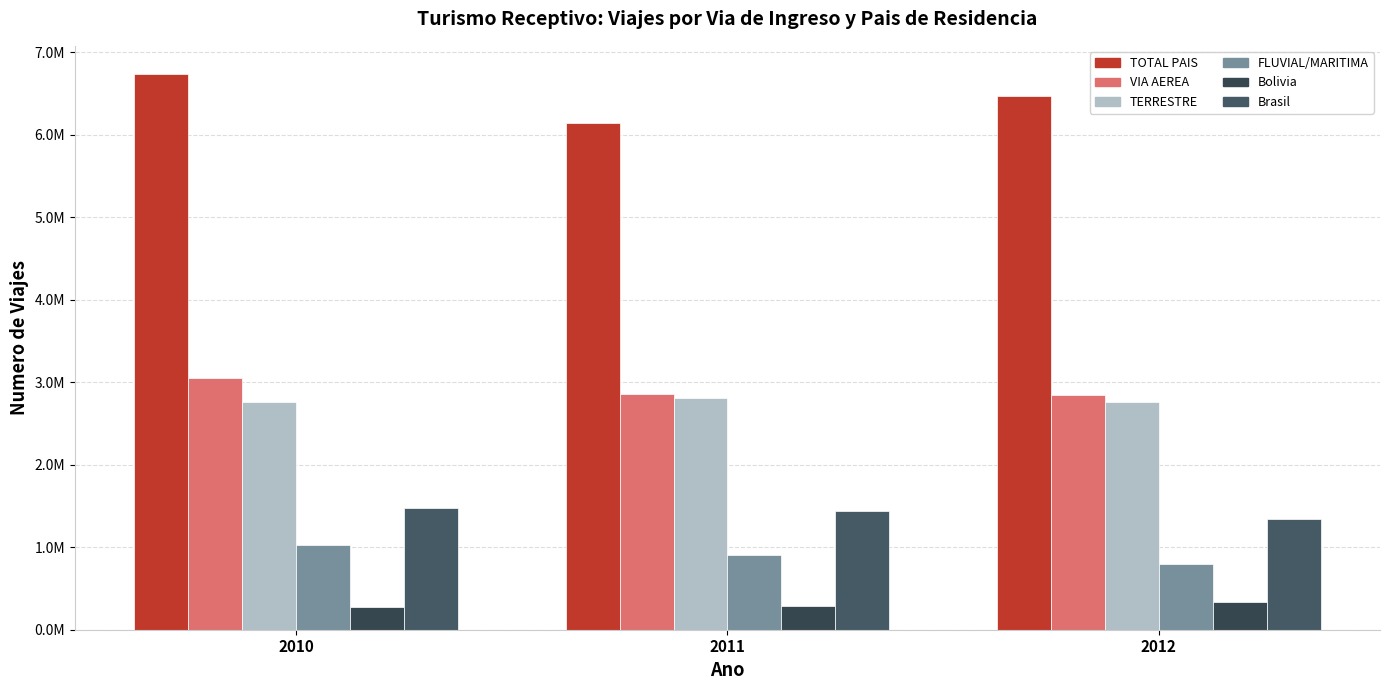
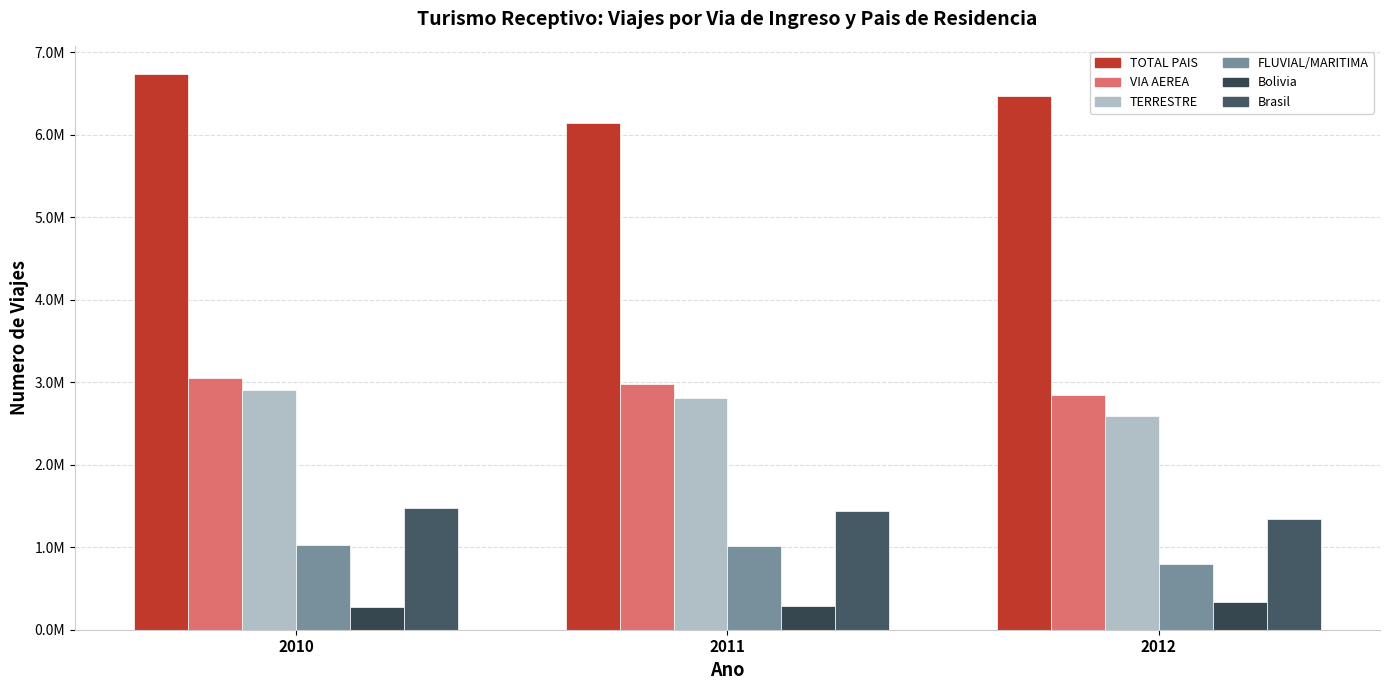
  {
    "TOTAL PAIS": {
      "2010": 6700000,
      "2011": 6100000,
      "2012": 6500000
    },
    "VIA AEREA": {
      "2010": 3000000,
-     "2011": 2900000,
+     "2011": 3000000,
      "2012": 2800000
    },
    "TERRESTRE": {
-     "2010": 2800000,
+     "2010": 2900000,
      "2011": 2800000,
-     "2012": 2800000
+     "2012": 2600000
    },
    "FLUVIAL/MARITIMA": {
      "2010": 1000000,
-     "2011": 900000,
+     "2011": 1000000,
      "2012": 800000
    }
  }
